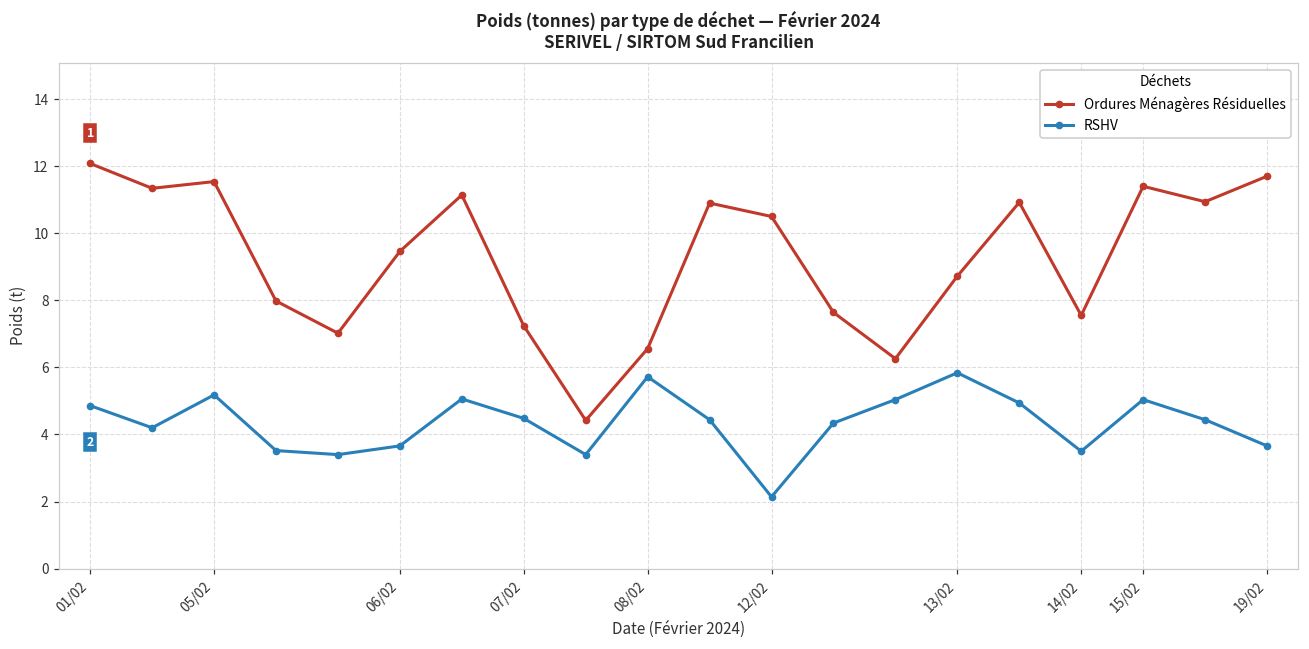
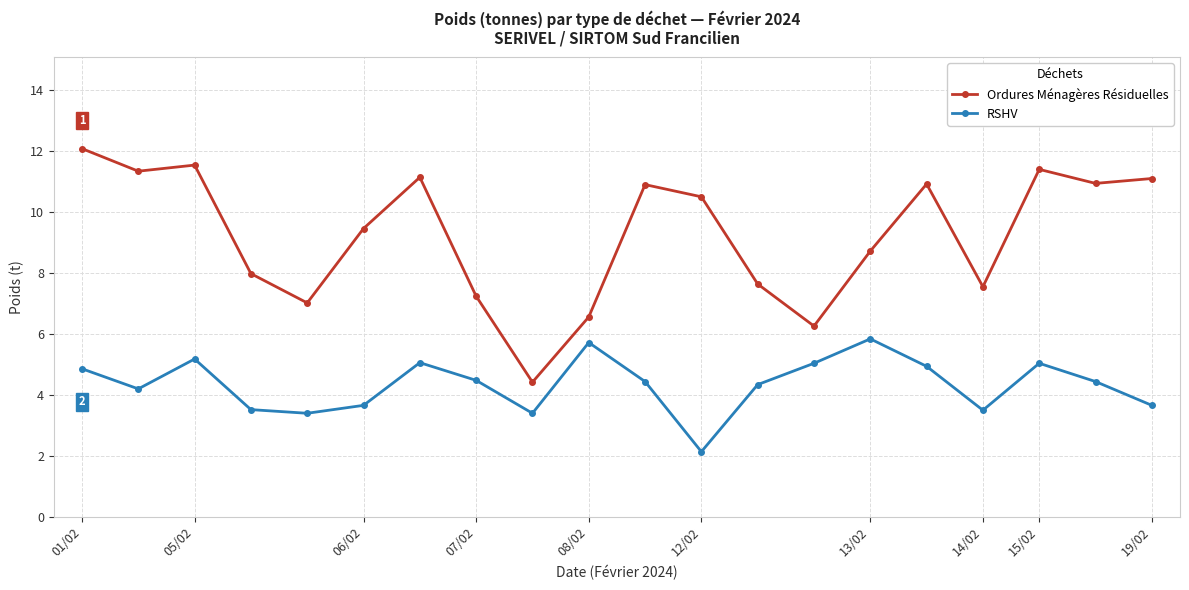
  {
    "Ordures Ménagères Résiduelles": {
      "14/02": 7.6,
-     "19/02": 11.7
+     "19/02": 11.1
    },
    "RSHV": {
      "14/02": 3.5,
      "19/02": 3.7
    }
  }
